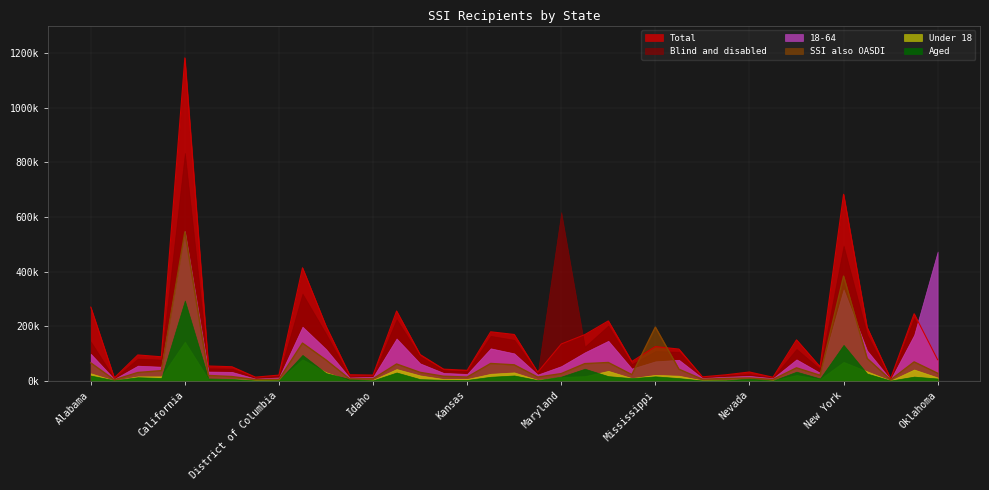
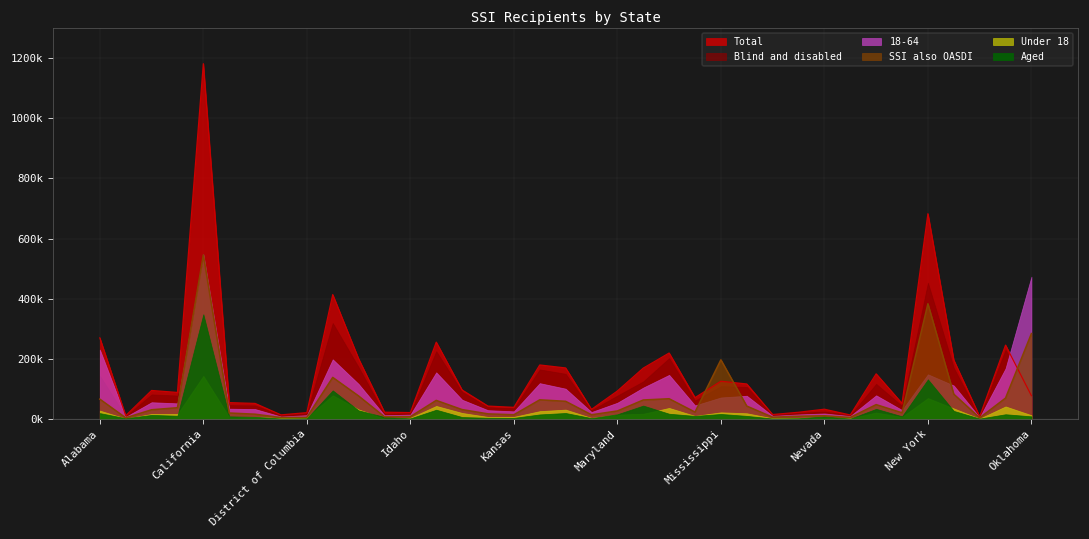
  {
    "Total": {
      "Alabama": 270000,
      "California": 1180000,
-     "Maryland": 130000,
+     "Maryland": 90000,
      "Mississippi": 130000,
      "New York": 680000
    },
    "Blind and disabled": {
      "Alabama": 140000,
-     "California": 830000,
-     "Maryland": 620000,
+     "California": 320000,
+     "Maryland": 80000,
      "Mississippi": 110000,
-     "New York": 490000
+     "New York": 450000
    },
    "18-64": {
-     "Alabama": 100000,
+     "Alabama": 230000,
      "Kansas": 30000,
      "Maryland": 50000,
      "Mississippi": 70000,
-     "New York": 330000,
+     "New York": 150000,
      "Oklahoma": 470000
    },
    "SSI also OASDI": {
      "Alabama": 70000,
      "Maryland": 30000,
      "Mississippi": 200000,
      "New York": 380000,
-     "Oklahoma": 30000
+     "Oklahoma": 280000
    },
    "Under 18": {
      "California": 140000,
      "New York": 70000
    },
    "Aged": {
-     "California": 290000,
+     "California": 350000,
      "New York": 130000
    }
  }
